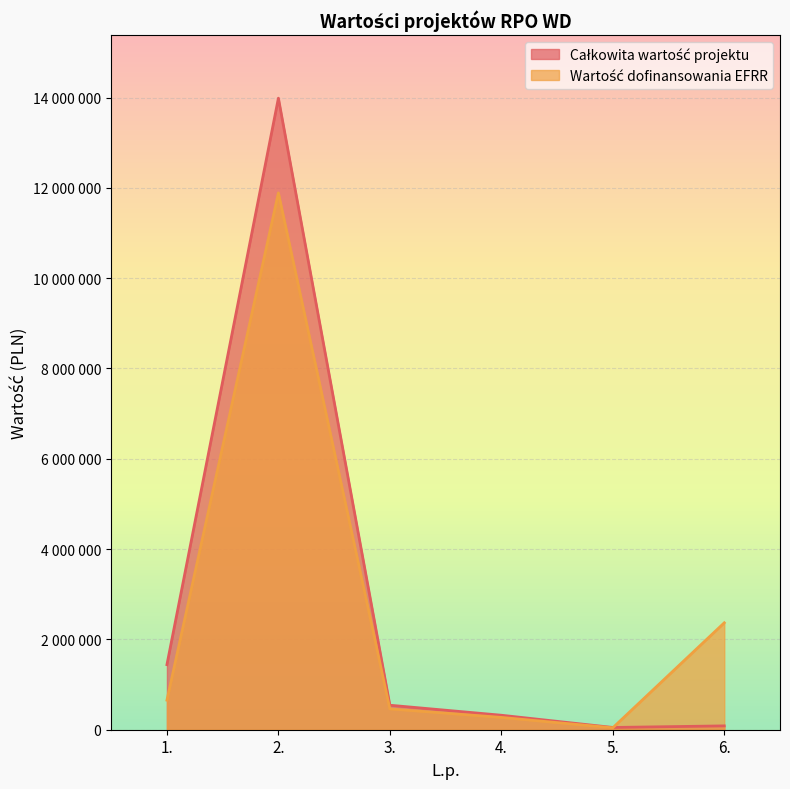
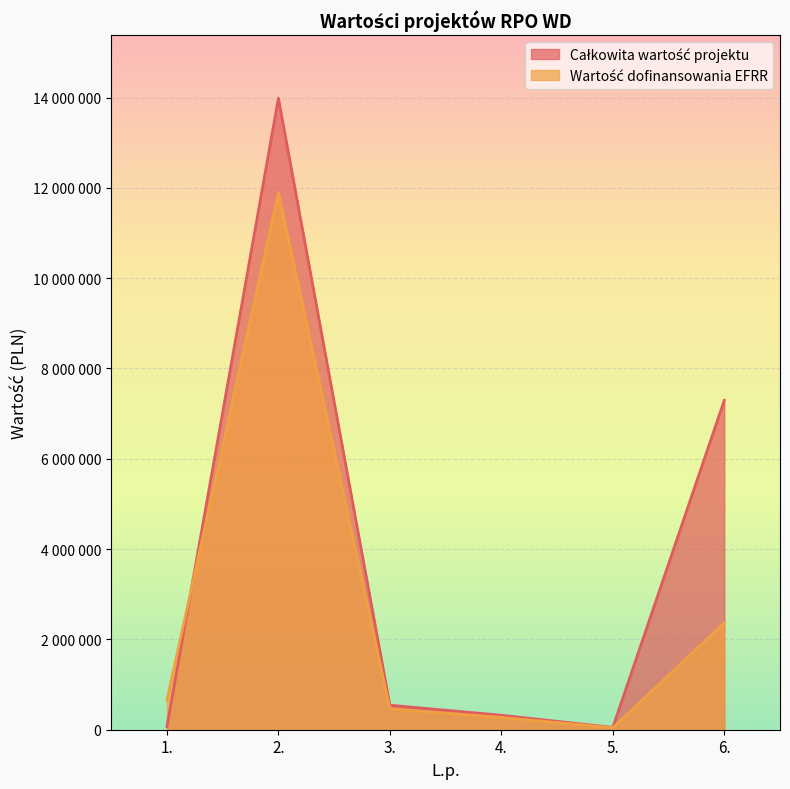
  {
    "Całkowita wartość projektu": {
-     "1.": 1400000,
+     "1.": 100000,
      "2.": 14000000,
      "3.": 500000,
-     "6.": 100000
+     "6.": 7300000
    },
    "Wartość dofinansowania EFRR": {
      "1.": 700000,
      "2.": 11900000,
      "3.": 500000,
      "6.": 2400000
    }
  }
